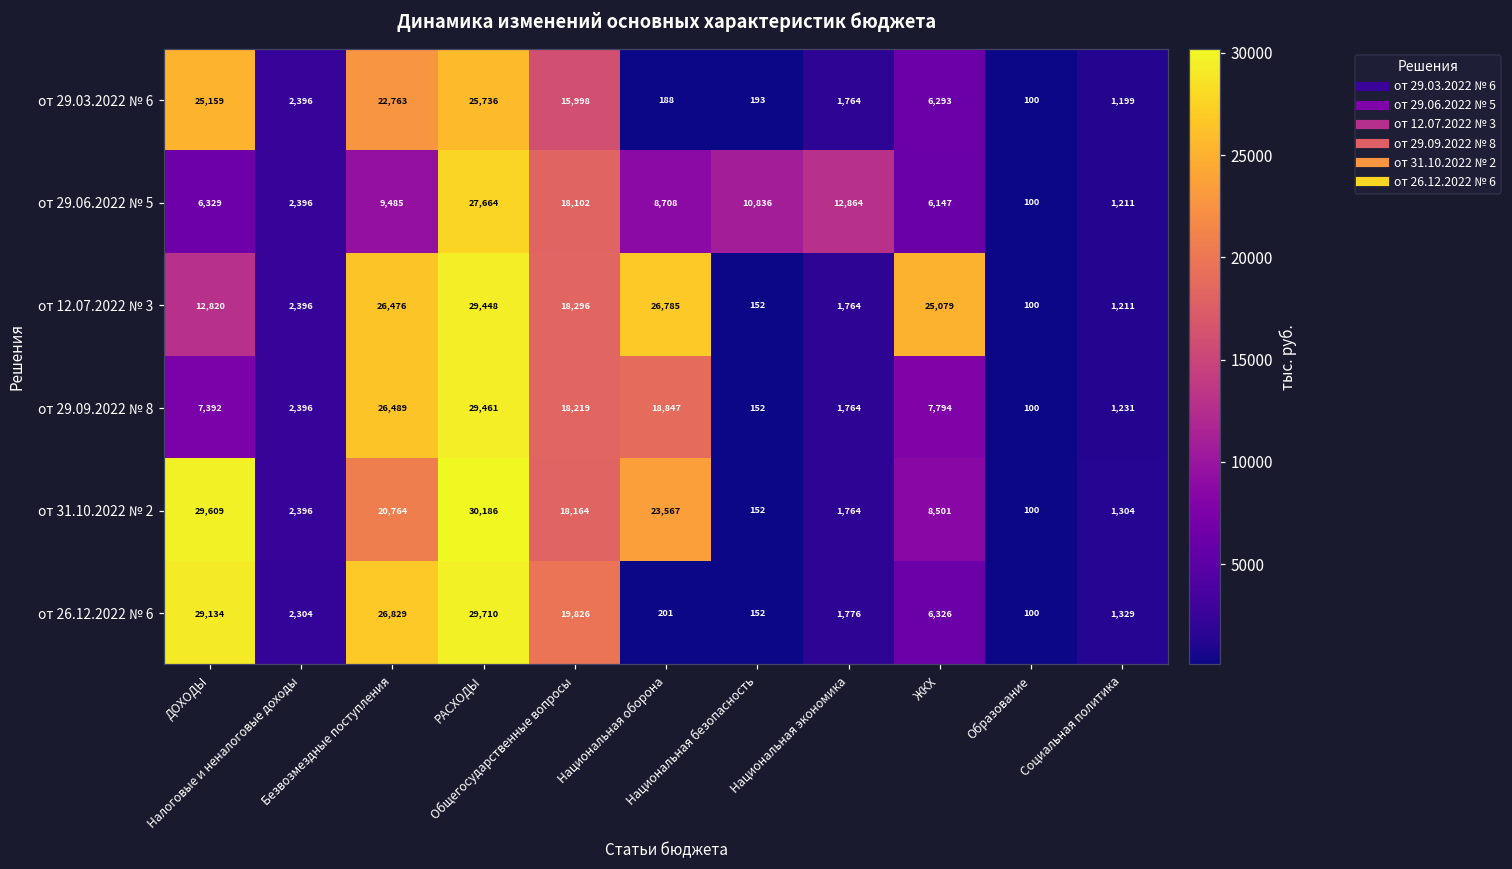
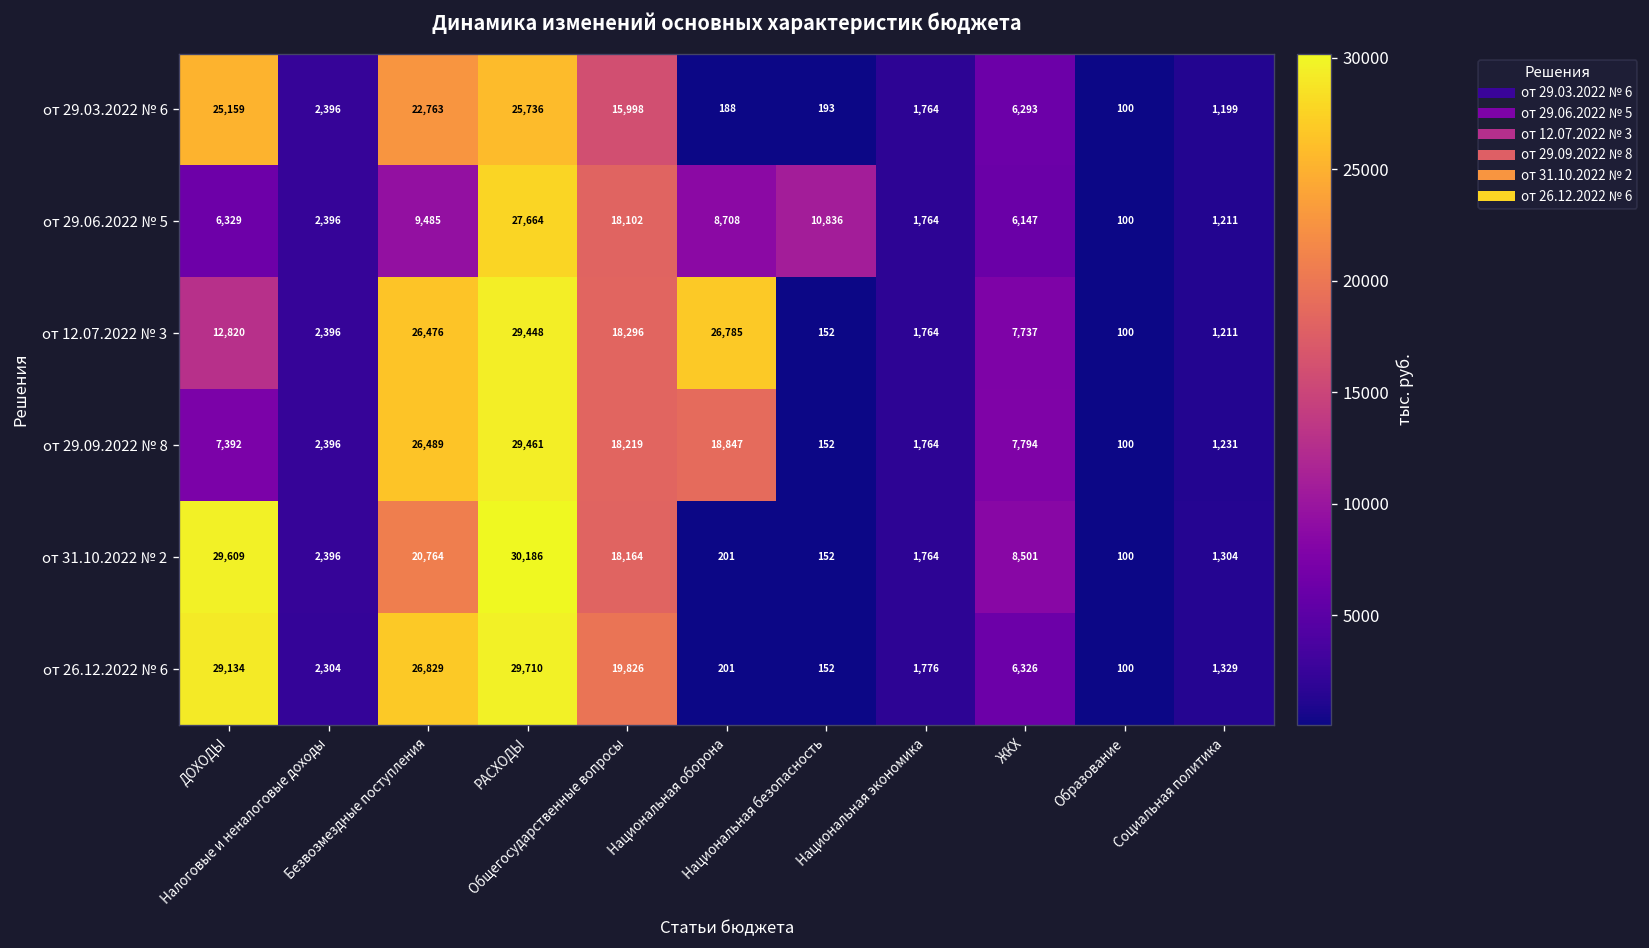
  {
    "от 29.03.2022 № 6": {
      "ДОХОДЫ": "25,159",
      "Налоговые и неналоговые доходы": "2,396",
      "Безвозмездные поступления": "22,763",
      "РАСХОДЫ": "25,736",
      "Общегосударственные вопросы": "15,998",
      "Национальная оборона": "188",
      "Национальная безопасность": "193",
      "Национальная экономика": "1,764",
      "ЖКХ": "6,293",
      "Образование": "100",
      "Социальная политика": "1,199"
    },
    "от 29.06.2022 № 5": {
      "ДОХОДЫ": "6,329",
      "Налоговые и неналоговые доходы": "2,396",
      "Безвозмездные поступления": "9,485",
      "РАСХОДЫ": "27,664",
      "Общегосударственные вопросы": "18,102",
      "Национальная оборона": "8,708",
      "Национальная безопасность": "10,836",
-     "Национальная экономика": "12,864",
+     "Национальная экономика": "1,764",
      "ЖКХ": "6,147",
      "Образование": "100",
      "Социальная политика": "1,211"
    },
    "от 12.07.2022 № 3": {
      "ДОХОДЫ": "12,820",
      "Налоговые и неналоговые доходы": "2,396",
      "Безвозмездные поступления": "26,476",
      "РАСХОДЫ": "29,448",
      "Общегосударственные вопросы": "18,296",
      "Национальная оборона": "26,785",
      "Национальная безопасность": "152",
      "Национальная экономика": "1,764",
-     "ЖКХ": "25,079",
+     "ЖКХ": "7,737",
      "Образование": "100",
      "Социальная политика": "1,211"
    },
    "от 29.09.2022 № 8": {
      "ДОХОДЫ": "7,392",
      "Налоговые и неналоговые доходы": "2,396",
      "Безвозмездные поступления": "26,489",
      "РАСХОДЫ": "29,461",
      "Общегосударственные вопросы": "18,219",
      "Национальная оборона": "18,847",
      "Национальная безопасность": "152",
      "Национальная экономика": "1,764",
      "ЖКХ": "7,794",
      "Образование": "100",
      "Социальная политика": "1,231"
    },
    "от 31.10.2022 № 2": {
      "ДОХОДЫ": "29,609",
      "Налоговые и неналоговые доходы": "2,396",
      "Безвозмездные поступления": "20,764",
      "РАСХОДЫ": "30,186",
      "Общегосударственные вопросы": "18,164",
-     "Национальная оборона": "23,567",
+     "Национальная оборона": "201",
      "Национальная безопасность": "152",
      "Национальная экономика": "1,764",
      "ЖКХ": "8,501",
      "Образование": "100",
      "Социальная политика": "1,304"
    },
    "от 26.12.2022 № 6": {
      "ДОХОДЫ": "29,134",
      "Налоговые и неналоговые доходы": "2,304",
      "Безвозмездные поступления": "26,829",
      "РАСХОДЫ": "29,710",
      "Общегосударственные вопросы": "19,826",
      "Национальная оборона": "201",
      "Национальная безопасность": "152",
      "Национальная экономика": "1,776",
      "ЖКХ": "6,326",
      "Образование": "100",
      "Социальная политика": "1,329"
    }
  }
